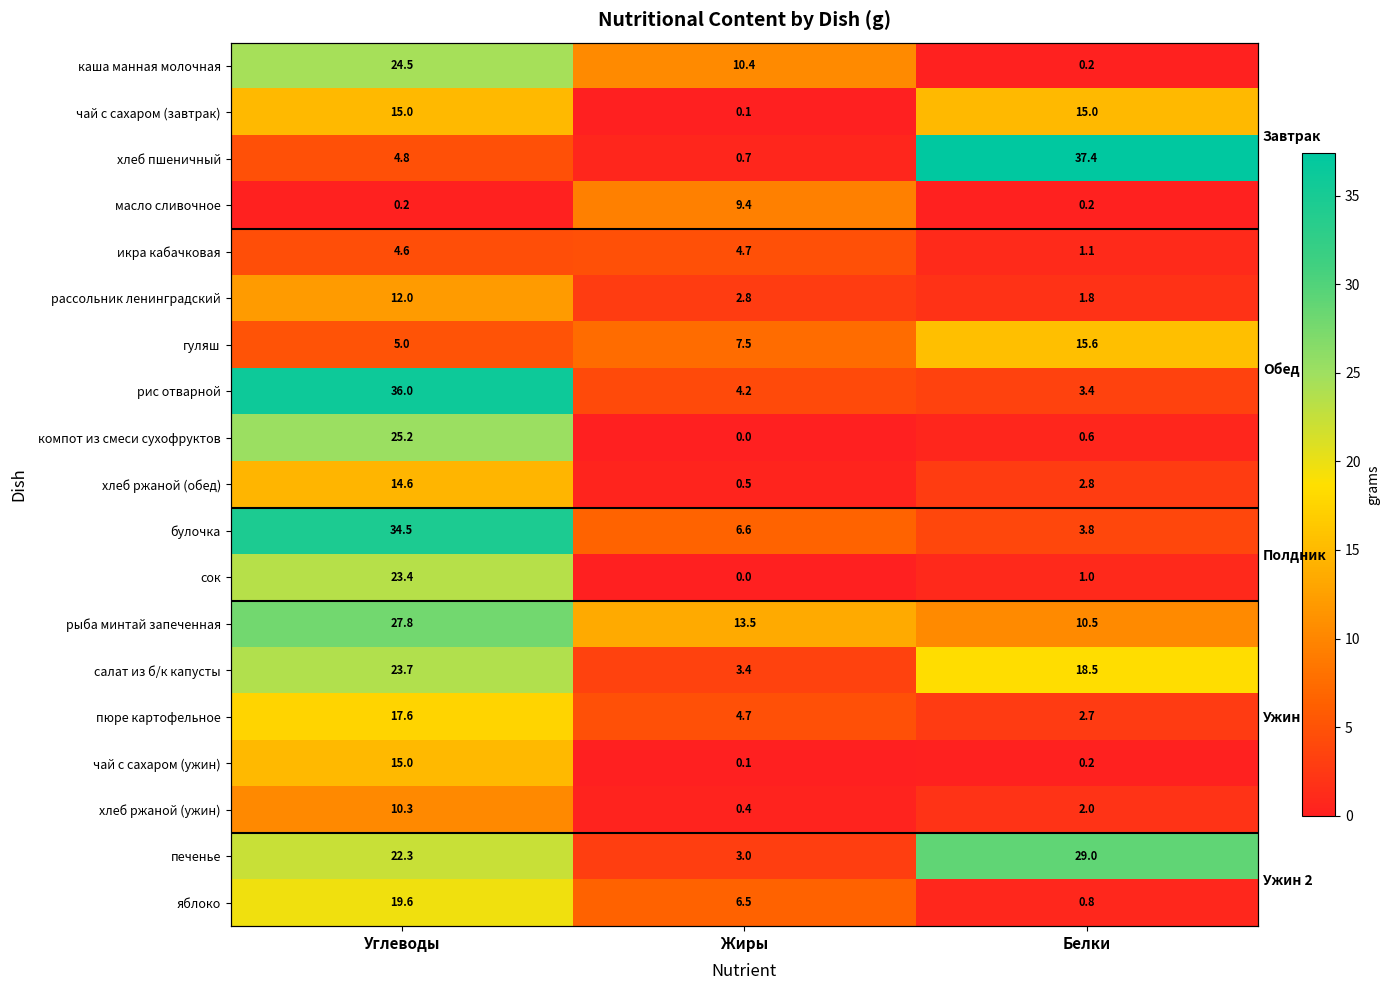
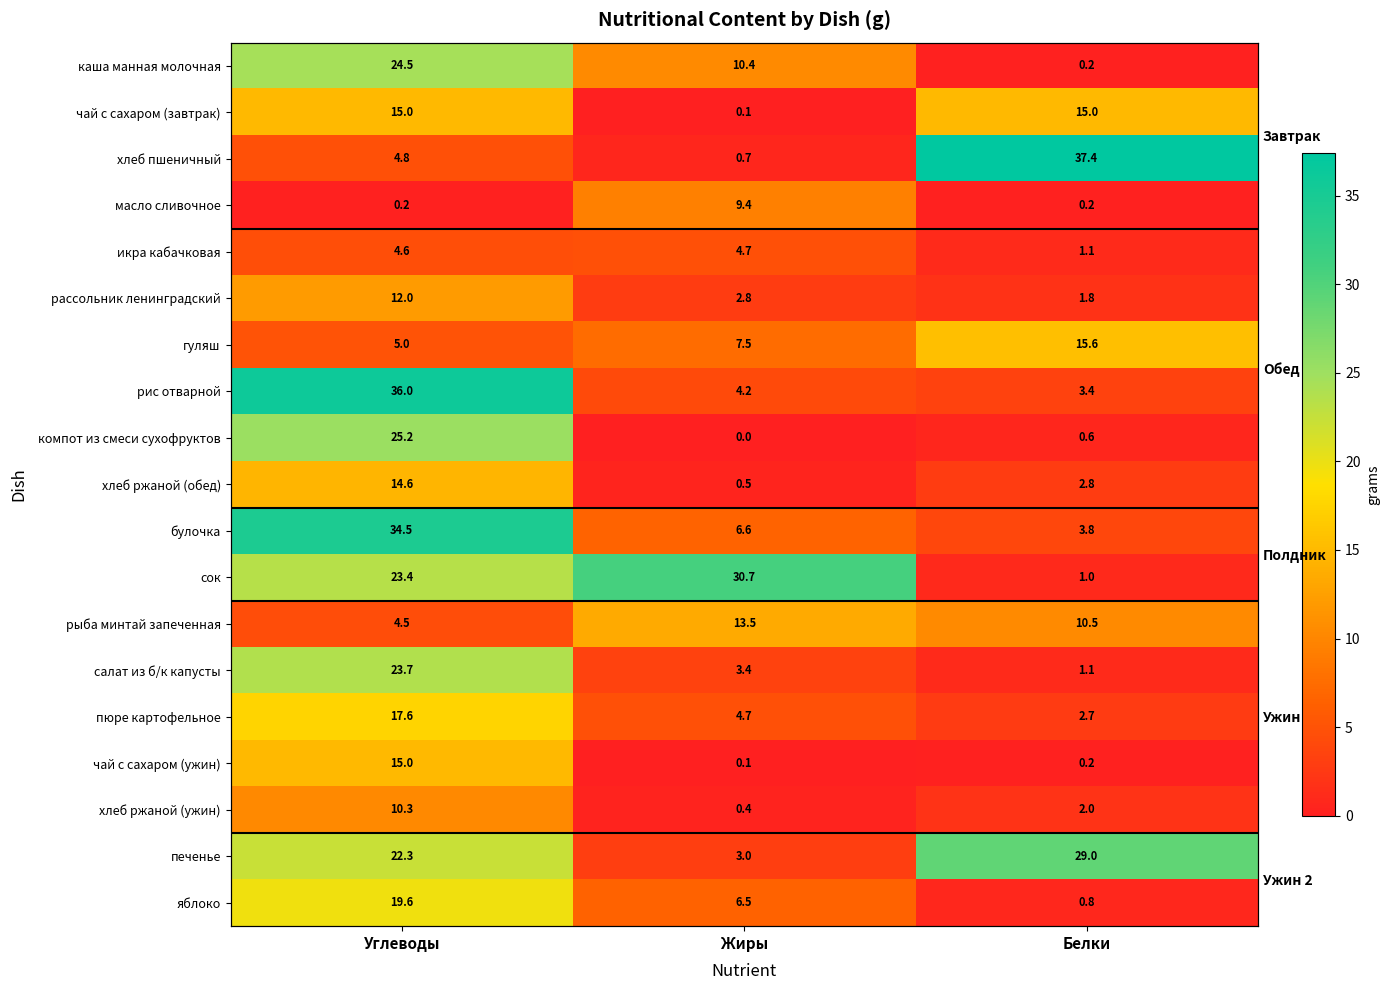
  {
    "каша манная молочная": {
      "Углеводы": 24.5,
      "Жиры": 10.4,
      "Белки": 0.2
    },
    "чай с сахаром (завтрак)": {
      "Углеводы": 15.0,
      "Жиры": 0.1,
      "Белки": 15.0
    },
    "хлеб пшеничный": {
      "Углеводы": 4.8,
      "Жиры": 0.7,
      "Белки": 37.4
    },
    "масло сливочное": {
      "Углеводы": 0.2,
      "Жиры": 9.4,
      "Белки": 0.2
    },
    "икра кабачковая": {
      "Углеводы": 4.6,
      "Жиры": 4.7,
      "Белки": 1.1
    },
    "рассольник ленинградский": {
      "Углеводы": 12.0,
      "Жиры": 2.8,
      "Белки": 1.8
    },
    "гуляш": {
      "Углеводы": 5.0,
      "Жиры": 7.5,
      "Белки": 15.6
    },
    "рис отварной": {
      "Углеводы": 36.0,
      "Жиры": 4.2,
      "Белки": 3.4
    },
    "компот из смеси сухофруктов": {
      "Углеводы": 25.2,
      "Жиры": 0.0,
      "Белки": 0.6
    },
    "хлеб ржаной (обед)": {
      "Углеводы": 14.6,
      "Жиры": 0.5,
      "Белки": 2.8
    },
    "булочка": {
      "Углеводы": 34.5,
      "Жиры": 6.6,
      "Белки": 3.8
    },
    "сок": {
      "Углеводы": 23.4,
-     "Жиры": 0.0,
+     "Жиры": 30.7,
      "Белки": 1.0
    },
    "рыба минтай запеченная": {
-     "Углеводы": 27.8,
+     "Углеводы": 4.5,
      "Жиры": 13.5,
      "Белки": 10.5
    },
    "салат из б/к капусты": {
      "Углеводы": 23.7,
      "Жиры": 3.4,
-     "Белки": 18.5
+     "Белки": 1.1
    },
    "пюре картофельное": {
      "Углеводы": 17.6,
      "Жиры": 4.7,
      "Белки": 2.7
    },
    "чай с сахаром (ужин)": {
      "Углеводы": 15.0,
      "Жиры": 0.1,
      "Белки": 0.2
    },
    "хлеб ржаной (ужин)": {
      "Углеводы": 10.3,
      "Жиры": 0.4,
      "Белки": 2.0
    },
    "печенье": {
      "Углеводы": 22.3,
      "Жиры": 3.0,
      "Белки": 29.0
    },
    "яблоко": {
      "Углеводы": 19.6,
      "Жиры": 6.5,
      "Белки": 0.8
    }
  }
